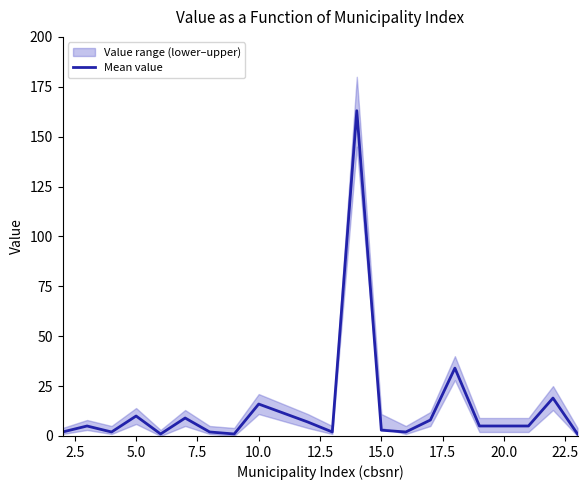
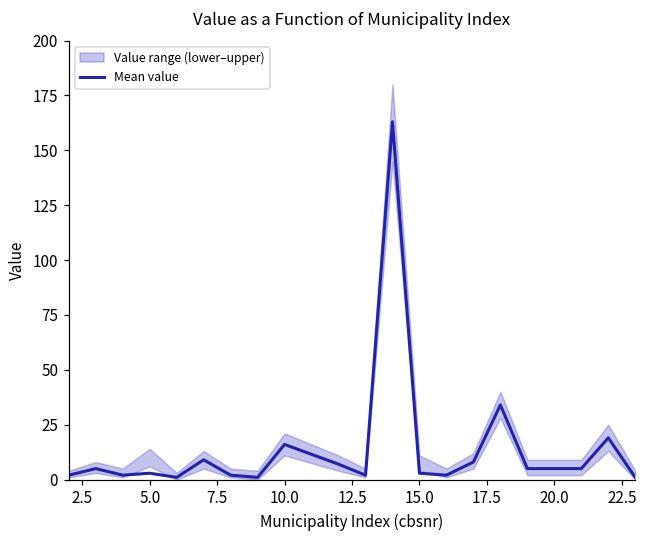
  {
    "Mean value": {
-     "5.0": 10,
+     "5.0": 3,
      "10.0": 16,
      "15.0": 3
    }
  }
